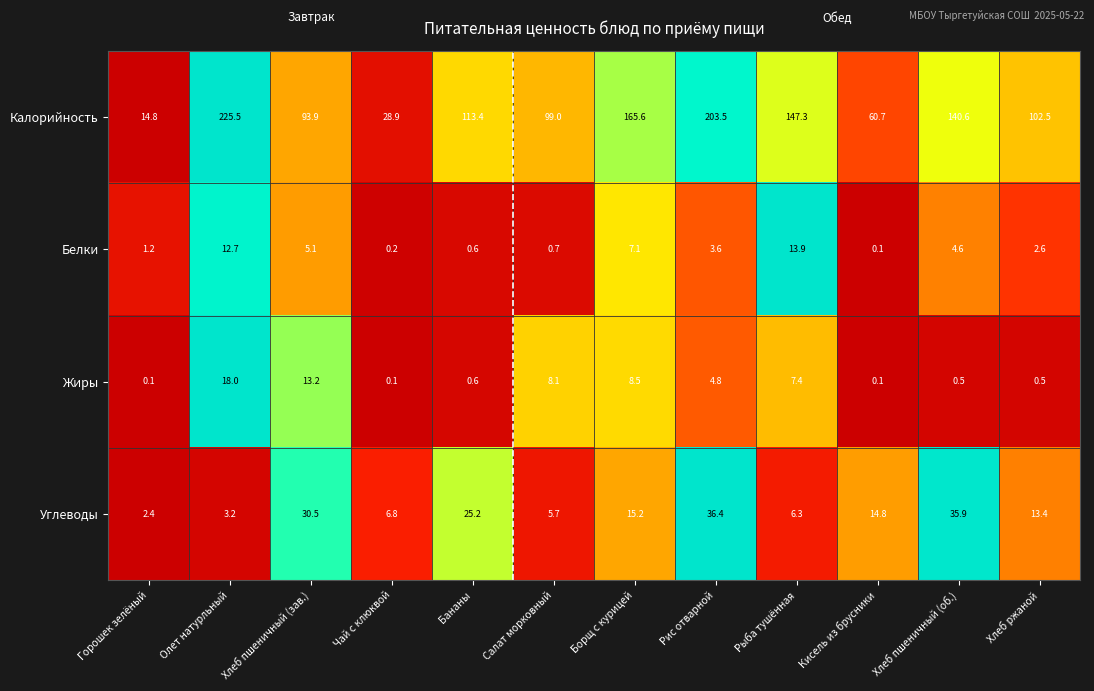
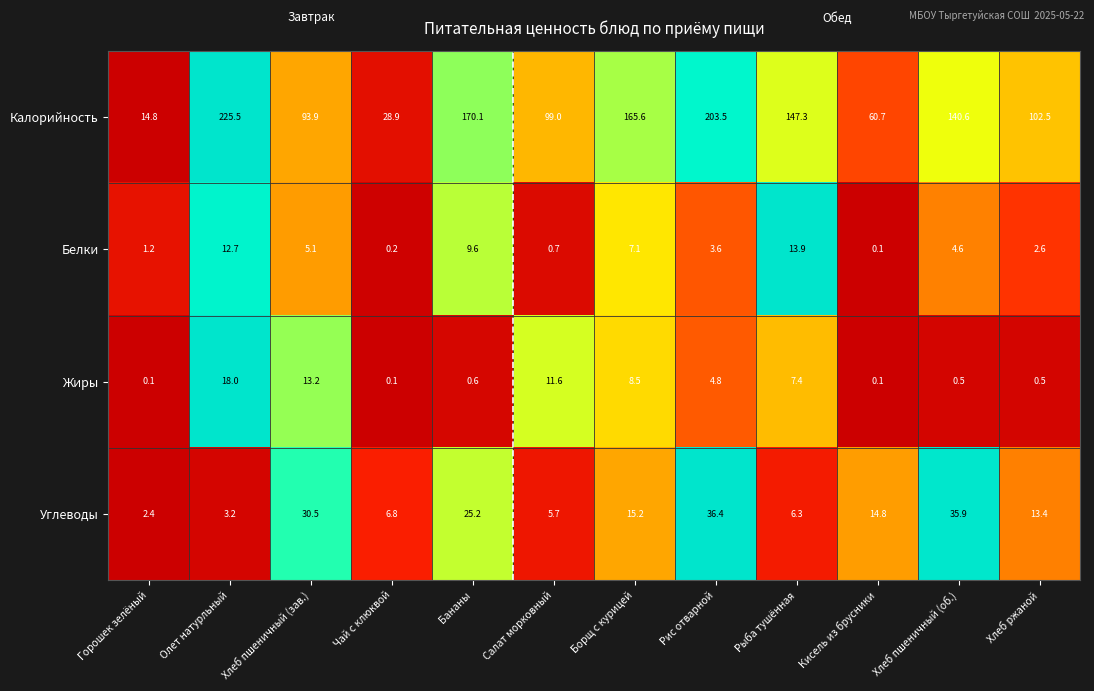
  {
    "Калорийность": {
      "Горошек зелёный": 14.8,
      "Олет натурльный": 225.5,
      "Хлеб пшеничный (зав.)": 93.9,
      "Чай с клюквой": 28.9,
-     "Бананы": 113.4,
+     "Бананы": 170.1,
      "Салат морковный": 99.0,
      "Борщ с курицей": 165.6,
      "Рис отварной": 203.5,
      "Рыба тушённая": 147.3,
      "Кисель из брусники": 60.7,
      "Хлеб пшеничный (об.)": 140.6,
      "Хлеб ржаной": 102.5
    },
    "Белки": {
      "Горошек зелёный": 1.2,
      "Олет натурльный": 12.7,
      "Хлеб пшеничный (зав.)": 5.1,
      "Чай с клюквой": 0.2,
-     "Бананы": 0.6,
+     "Бананы": 9.6,
      "Салат морковный": 0.7,
      "Борщ с курицей": 7.1,
      "Рис отварной": 3.6,
      "Рыба тушённая": 13.9,
      "Кисель из брусники": 0.1,
      "Хлеб пшеничный (об.)": 4.6,
      "Хлеб ржаной": 2.6
    },
    "Жиры": {
      "Горошек зелёный": 0.1,
      "Олет натурльный": 18.0,
      "Хлеб пшеничный (зав.)": 13.2,
      "Чай с клюквой": 0.1,
      "Бананы": 0.6,
-     "Салат морковный": 8.1,
+     "Салат морковный": 11.6,
      "Борщ с курицей": 8.5,
      "Рис отварной": 4.8,
      "Рыба тушённая": 7.4,
      "Кисель из брусники": 0.1,
      "Хлеб пшеничный (об.)": 0.5,
      "Хлеб ржаной": 0.5
    },
    "Углеводы": {
      "Горошек зелёный": 2.4,
      "Олет натурльный": 3.2,
      "Хлеб пшеничный (зав.)": 30.5,
      "Чай с клюквой": 6.8,
      "Бананы": 25.2,
      "Салат морковный": 5.7,
      "Борщ с курицей": 15.2,
      "Рис отварной": 36.4,
      "Рыба тушённая": 6.3,
      "Кисель из брусники": 14.8,
      "Хлеб пшеничный (об.)": 35.9,
      "Хлеб ржаной": 13.4
    }
  }
